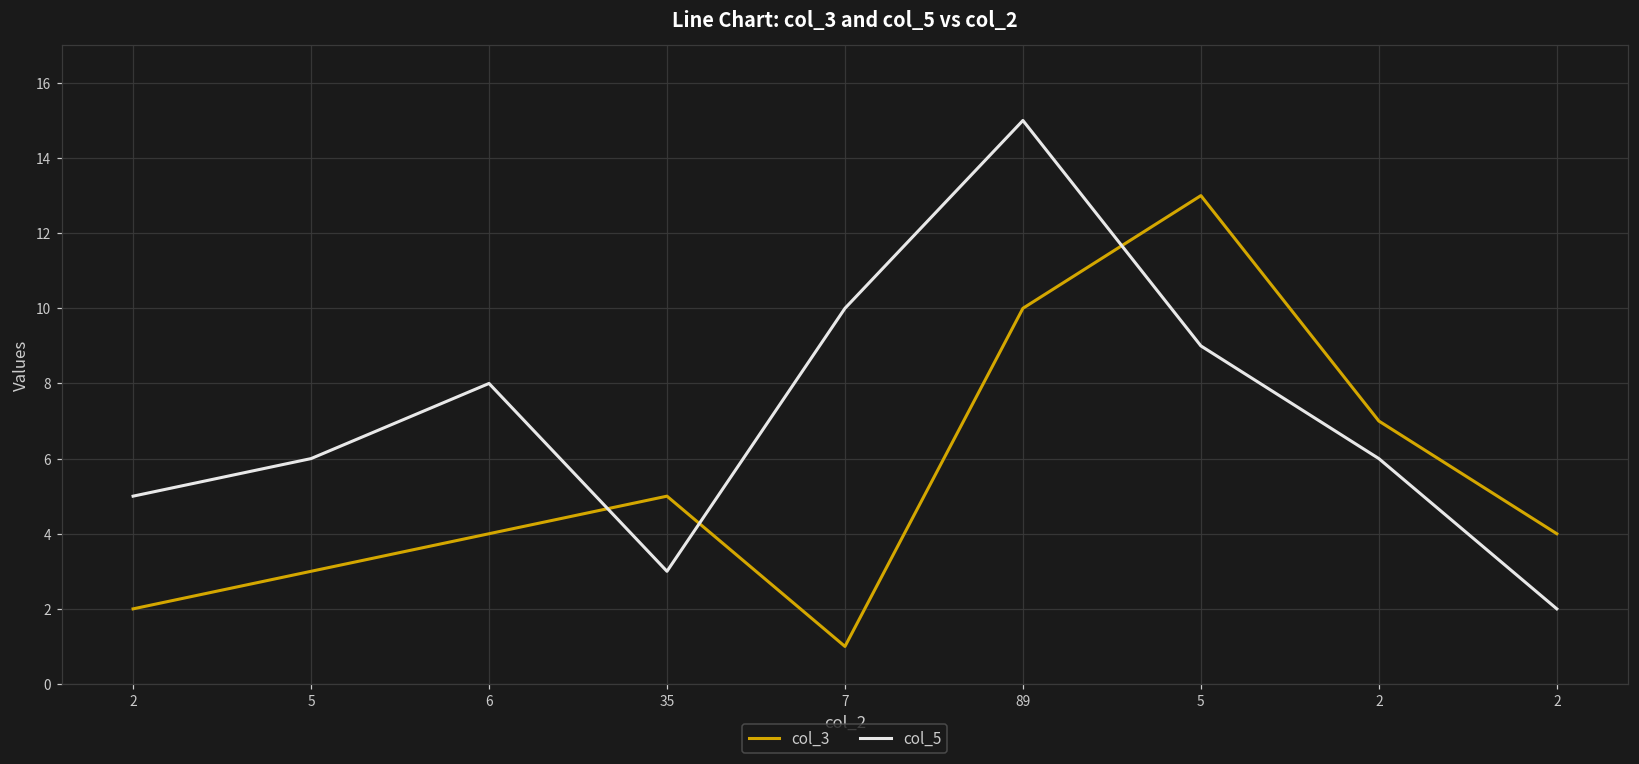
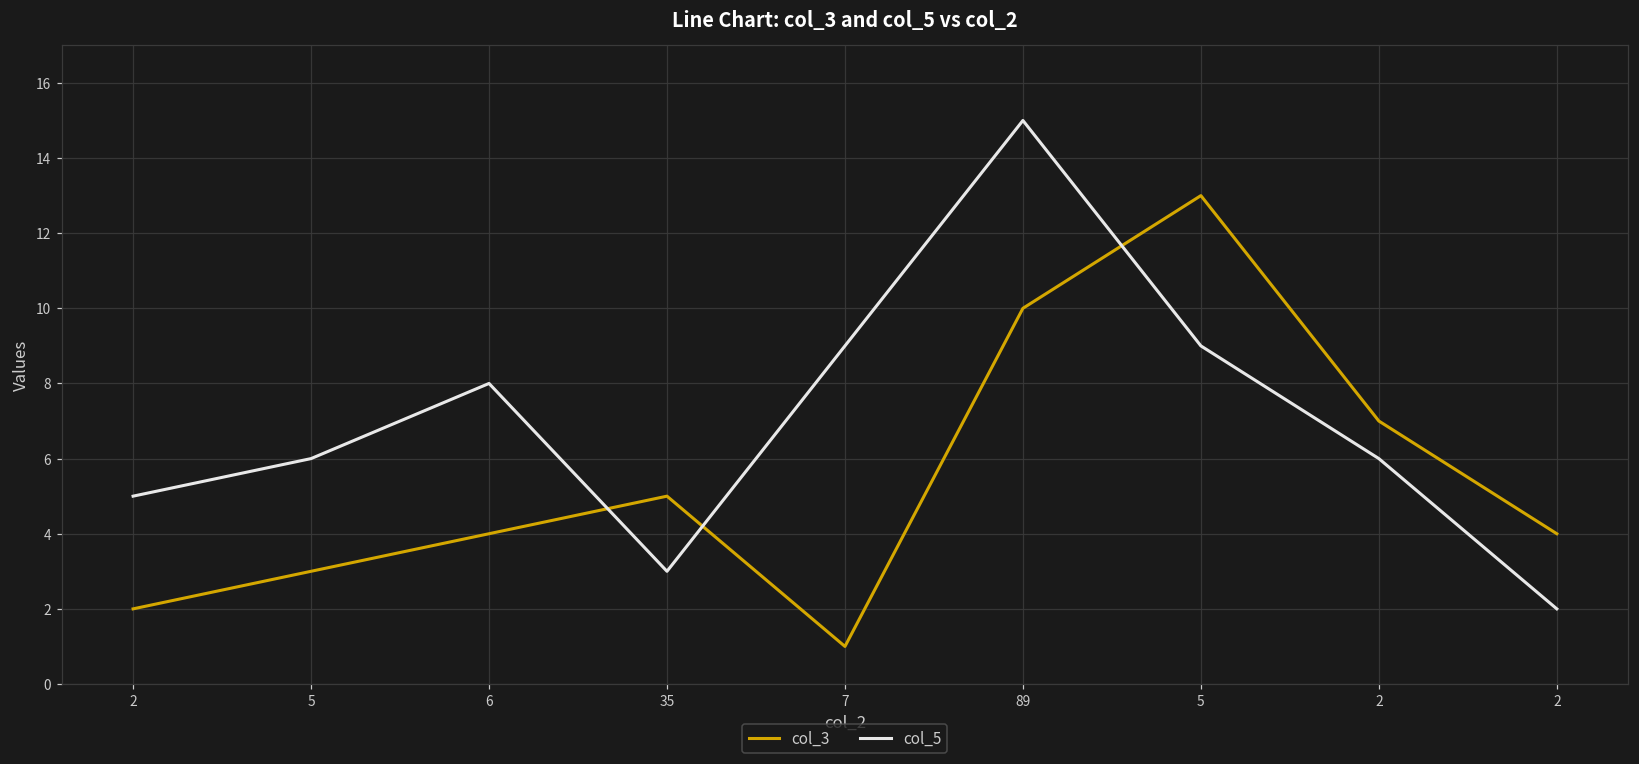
  {
    "col_3": {
      "6": 4,
      "35": 5,
      "7": 1,
      "89": 10
    },
    "col_5": {
      "6": 8,
      "35": 3,
-     "7": 10,
+     "7": 9,
      "89": 15
    }
  }
